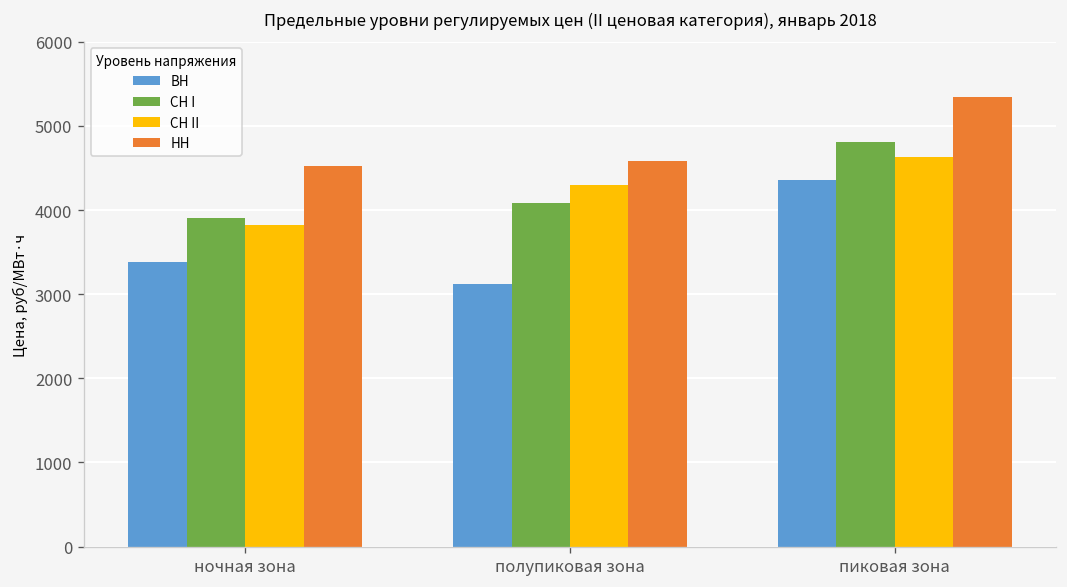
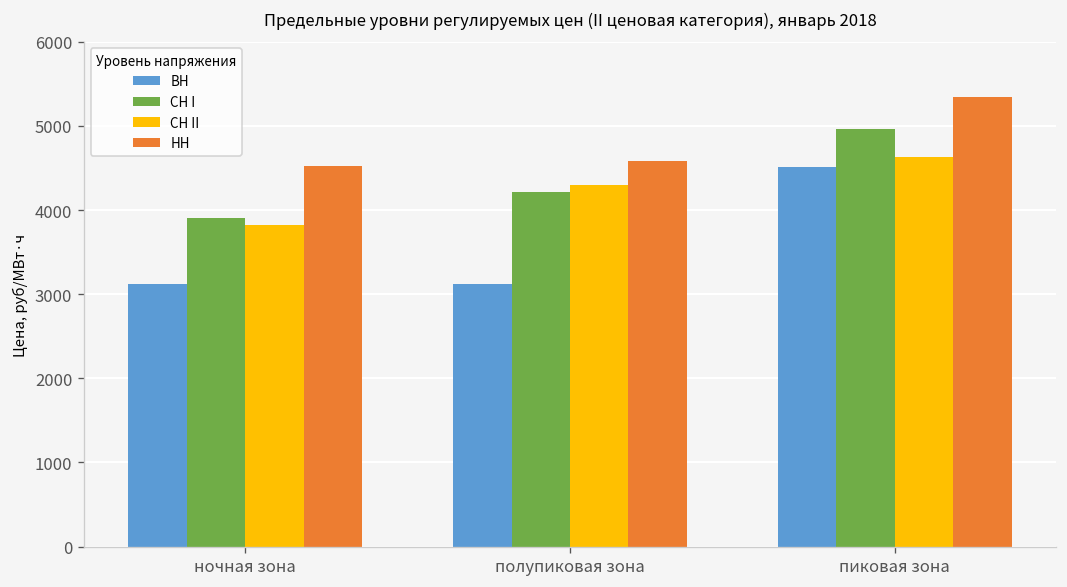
  {
    "ВН": {
-     "ночная зона": 3400,
+     "ночная зона": 3100,
      "полупиковая зона": 3100,
-     "пиковая зона": 4400
+     "пиковая зона": 4500
    },
    "СН I": {
      "ночная зона": 3900,
-     "полупиковая зона": 4100,
-     "пиковая зона": 4800
+     "полупиковая зона": 4200,
+     "пиковая зона": 5000
    },
    "СН II": {
      "ночная зона": 3800,
      "полупиковая зона": 4300,
      "пиковая зона": 4600
    },
    "НН": {
      "ночная зона": 4500,
      "полупиковая зона": 4600,
      "пиковая зона": 5300
    }
  }
